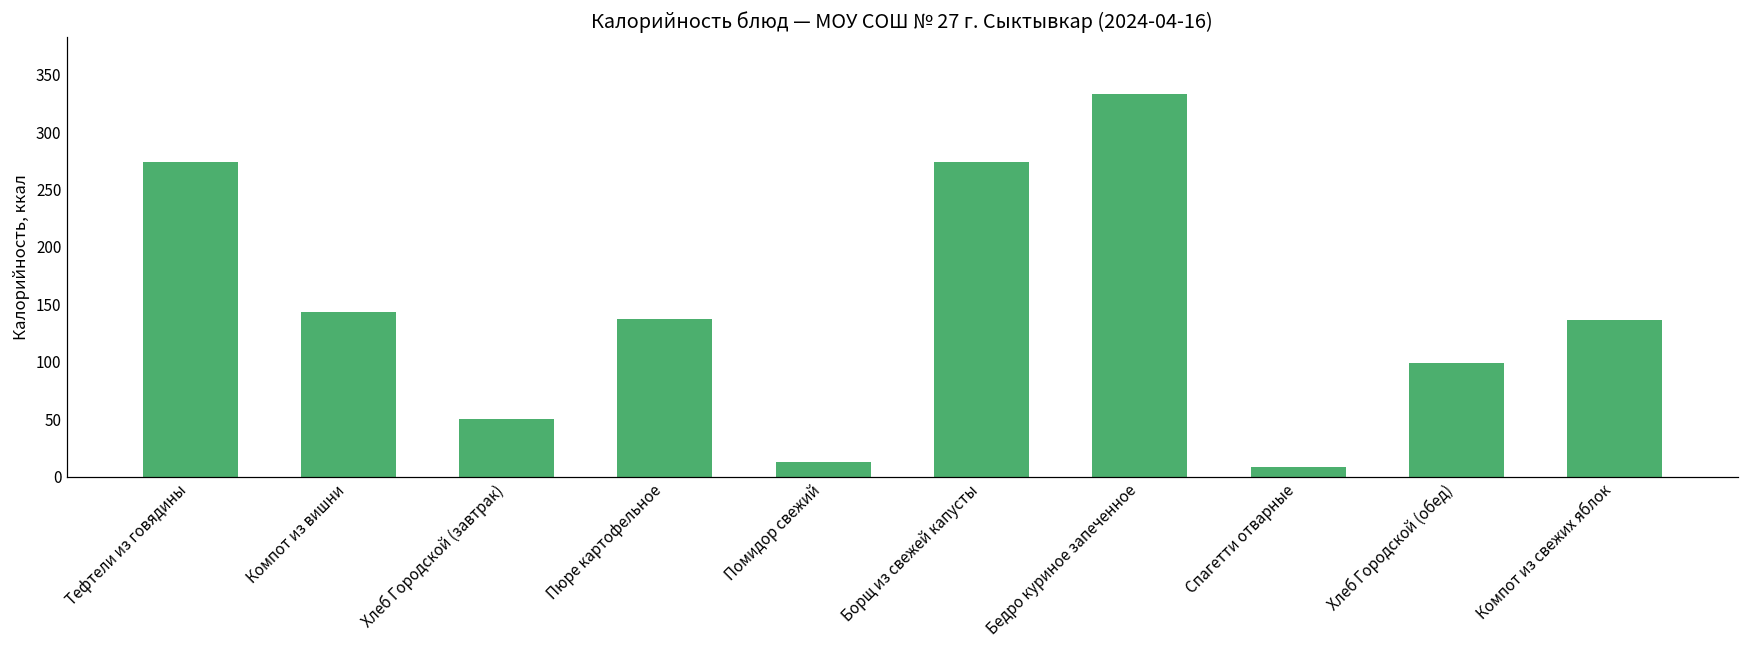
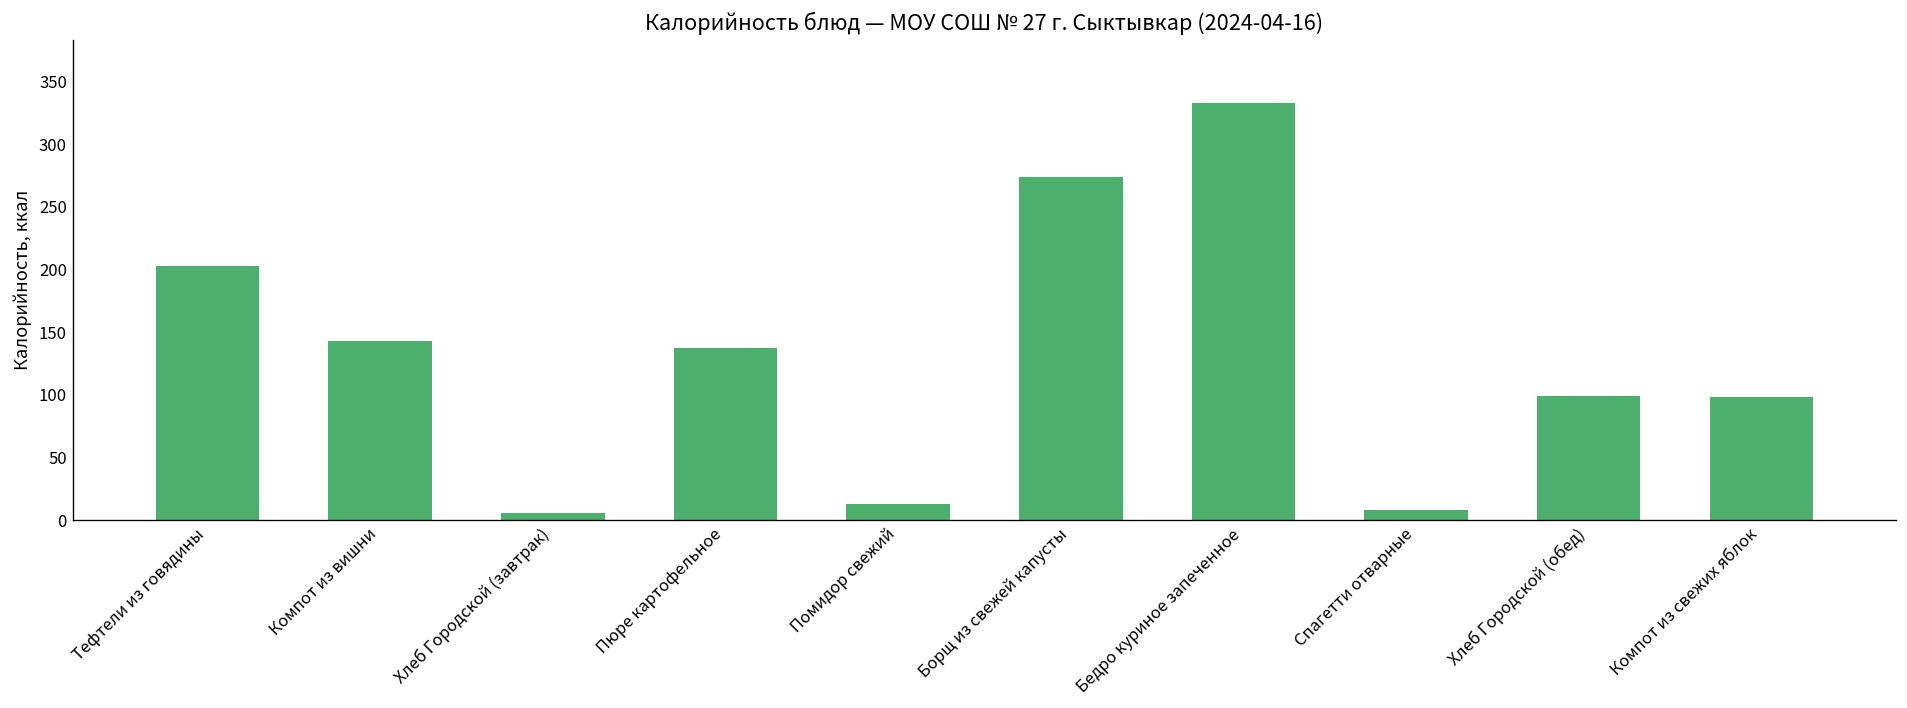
  {
-   "Тефтели из говядины": 274,
+   "Тефтели из говядины": 203,
    "Компот из вишни": 143,
-   "Хлеб Городской (завтрак)": 50,
+   "Хлеб Городской (завтрак)": 6,
    "Пюре картофельное": 137,
    "Помидор свежий": 13,
    "Борщ из свежей капусты": 274,
    "Бедро куриное запеченное": 333,
    "Спагетти отварные": 8,
    "Хлеб Городской (обед)": 99,
-   "Компот из свежих яблок": 136
+   "Компот из свежих яблок": 98
  }
